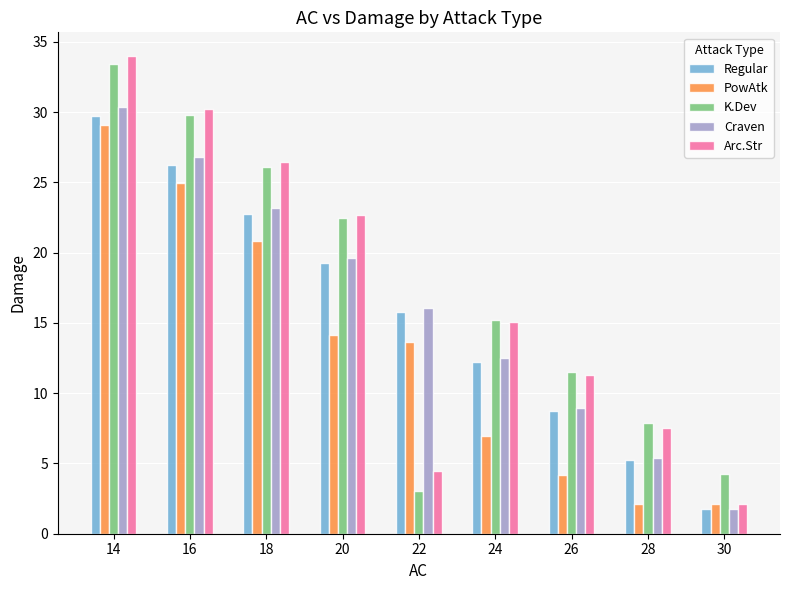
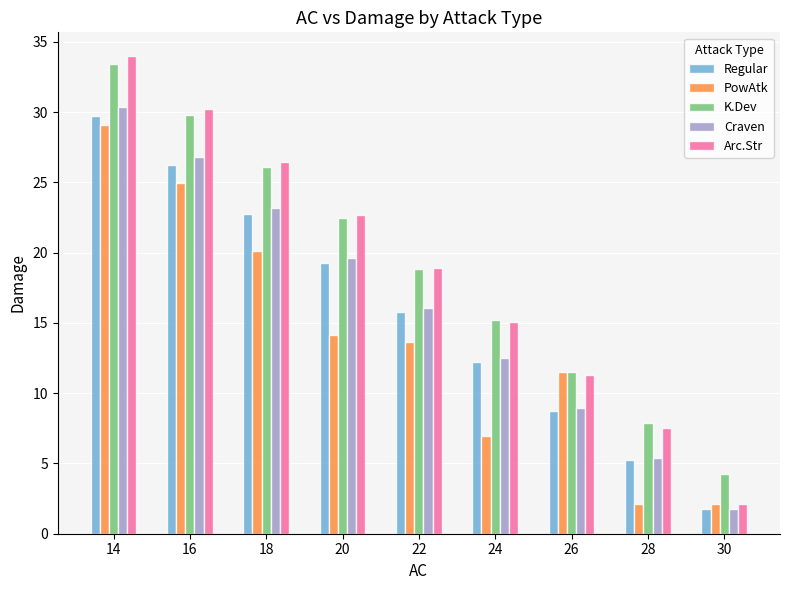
  {
    "PowAtk": {
      "14": 29.1,
      "16": 25.0,
-     "18": 20.8,
+     "18": 20.1,
      "20": 14.1,
      "22": 13.6,
      "24": 6.9,
-     "26": 4.2,
+     "26": 11.5,
      "28": 2.1,
      "30": 2.1
    },
    "K.Dev": {
      "14": 33.4,
      "16": 29.8,
      "18": 26.1,
      "20": 22.5,
-     "22": 3.0,
+     "22": 18.8,
      "24": 15.2,
      "26": 11.5,
      "28": 7.9,
      "30": 4.3
    },
    "Arc.Str": {
      "14": 34.0,
      "16": 30.2,
      "18": 26.4,
      "20": 22.7,
-     "22": 4.5,
+     "22": 18.9,
      "24": 15.1,
      "26": 11.3,
      "28": 7.6,
      "30": 2.1
    }
  }
